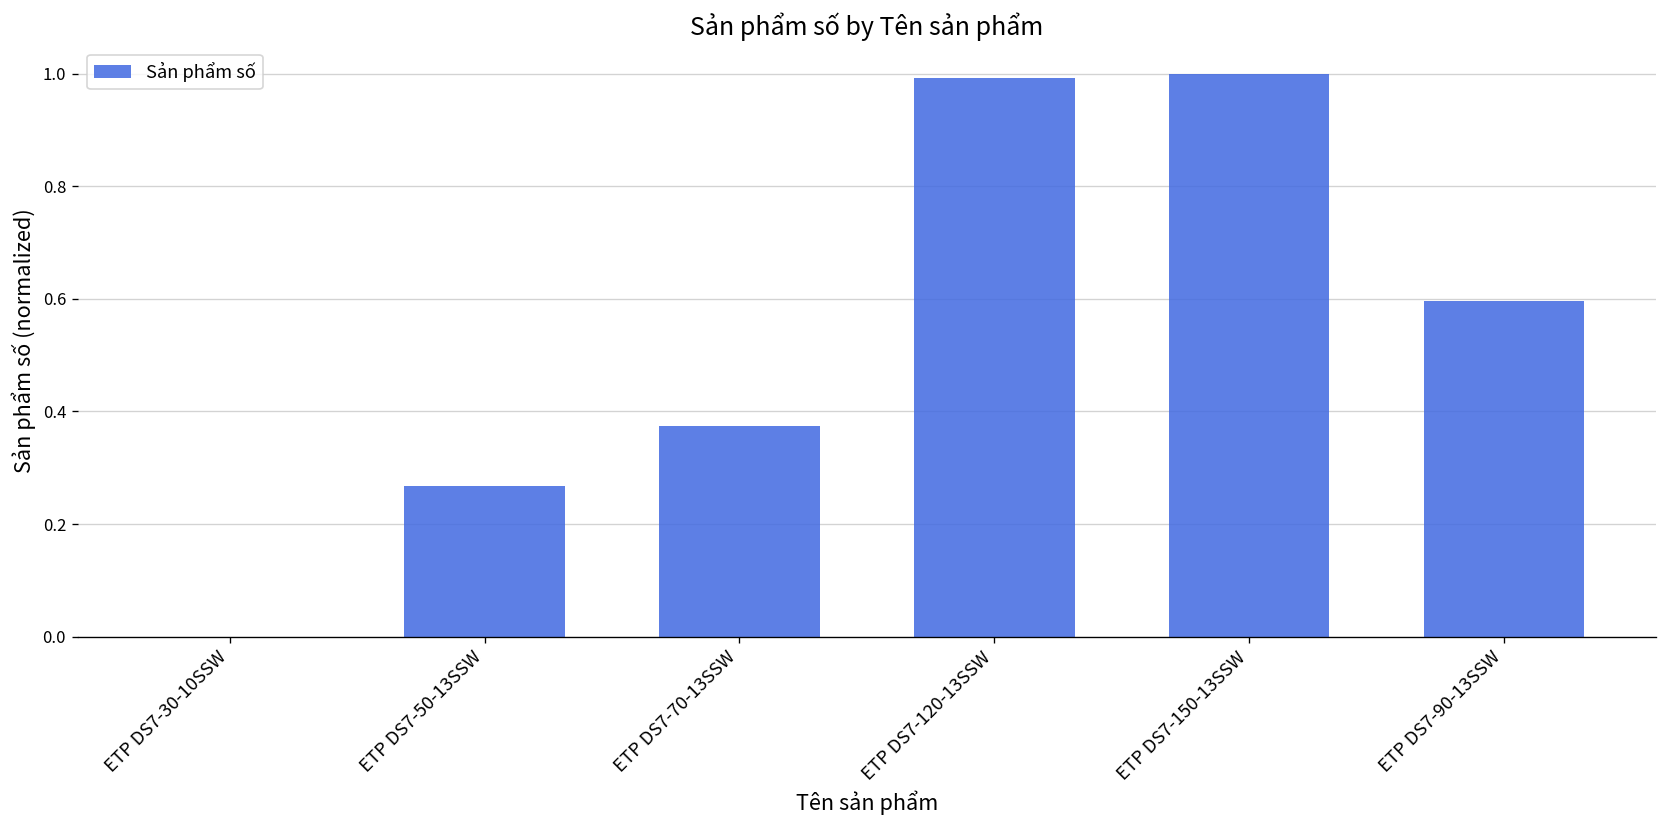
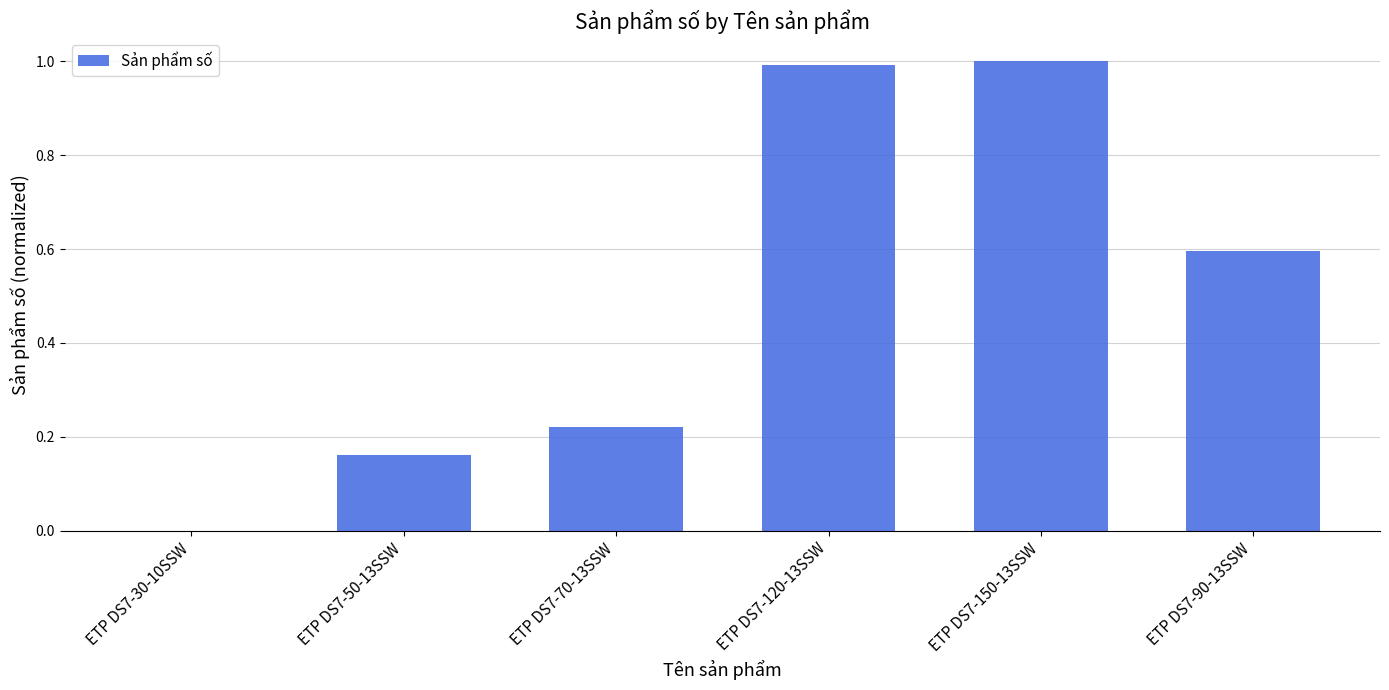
  {
    "ETP DS7-30-10SSW": 0.00,
-   "ETP DS7-50-13SSW": 0.27,
-   "ETP DS7-70-13SSW": 0.37,
+   "ETP DS7-50-13SSW": 0.16,
+   "ETP DS7-70-13SSW": 0.22,
    "ETP DS7-120-13SSW": 0.99,
    "ETP DS7-150-13SSW": 1.00,
    "ETP DS7-90-13SSW": 0.60
  }
